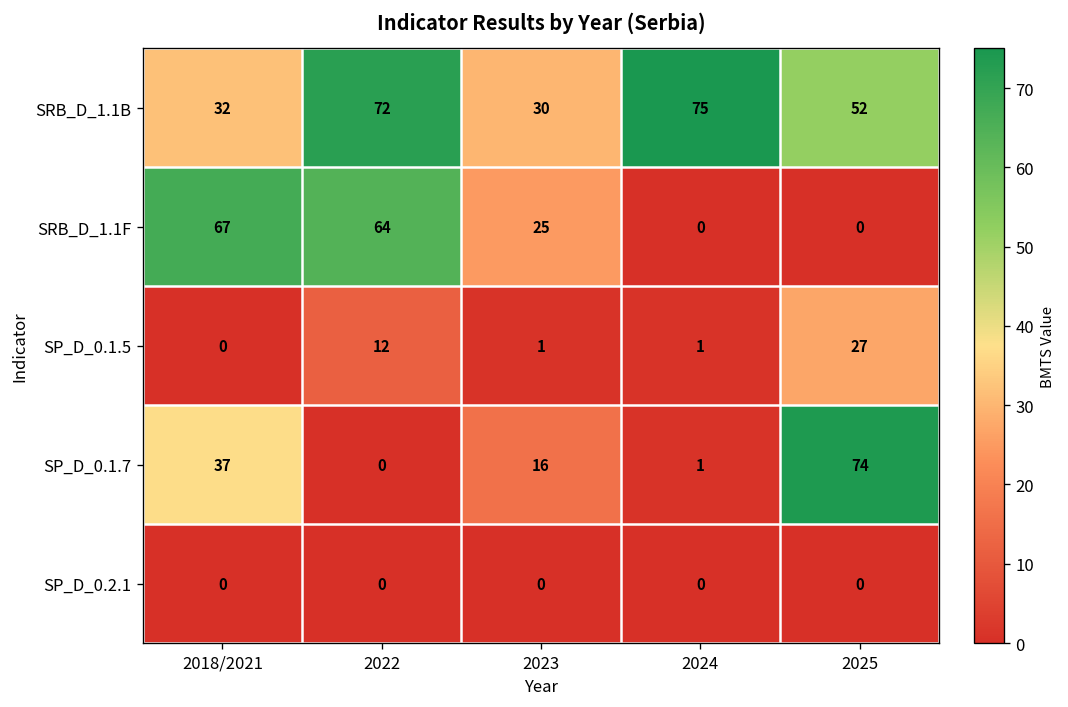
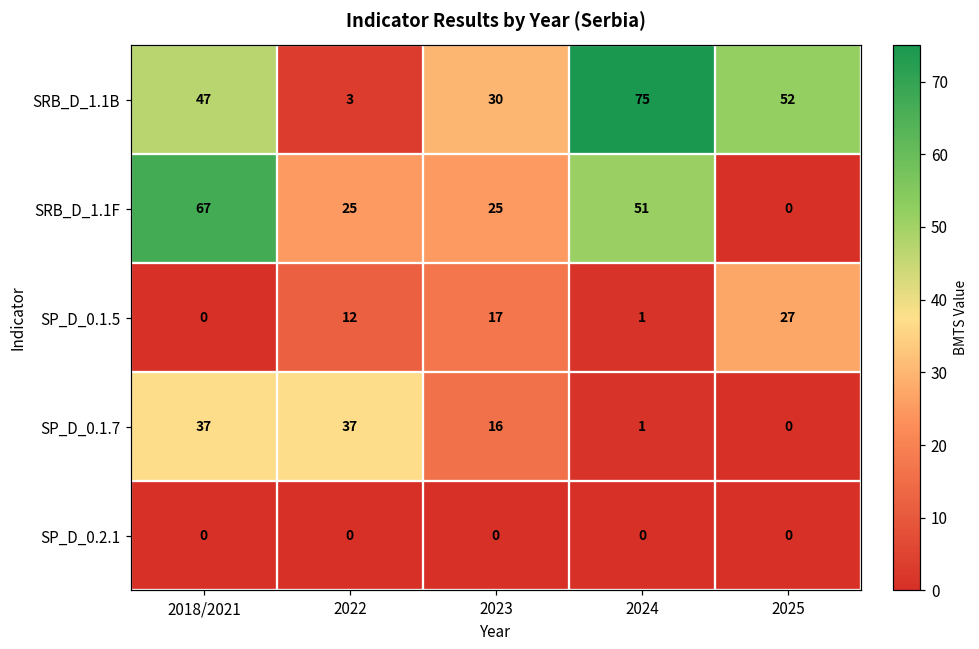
  {
    "SRB_D_1.1B": {
-     "2018/2021": 32,
-     "2022": 72,
+     "2018/2021": 47,
+     "2022": 3,
      "2023": 30,
      "2024": 75,
      "2025": 52
    },
    "SRB_D_1.1F": {
      "2018/2021": 67,
-     "2022": 64,
+     "2022": 25,
      "2023": 25,
-     "2024": 0,
+     "2024": 51,
      "2025": 0
    },
    "SP_D_0.1.5": {
      "2018/2021": 0,
      "2022": 12,
-     "2023": 1,
+     "2023": 17,
      "2024": 1,
      "2025": 27
    },
    "SP_D_0.1.7": {
      "2018/2021": 37,
-     "2022": 0,
+     "2022": 37,
      "2023": 16,
      "2024": 1,
-     "2025": 74
+     "2025": 0
    },
    "SP_D_0.2.1": {
      "2018/2021": 0,
      "2022": 0,
      "2023": 0,
      "2024": 0,
      "2025": 0
    }
  }
